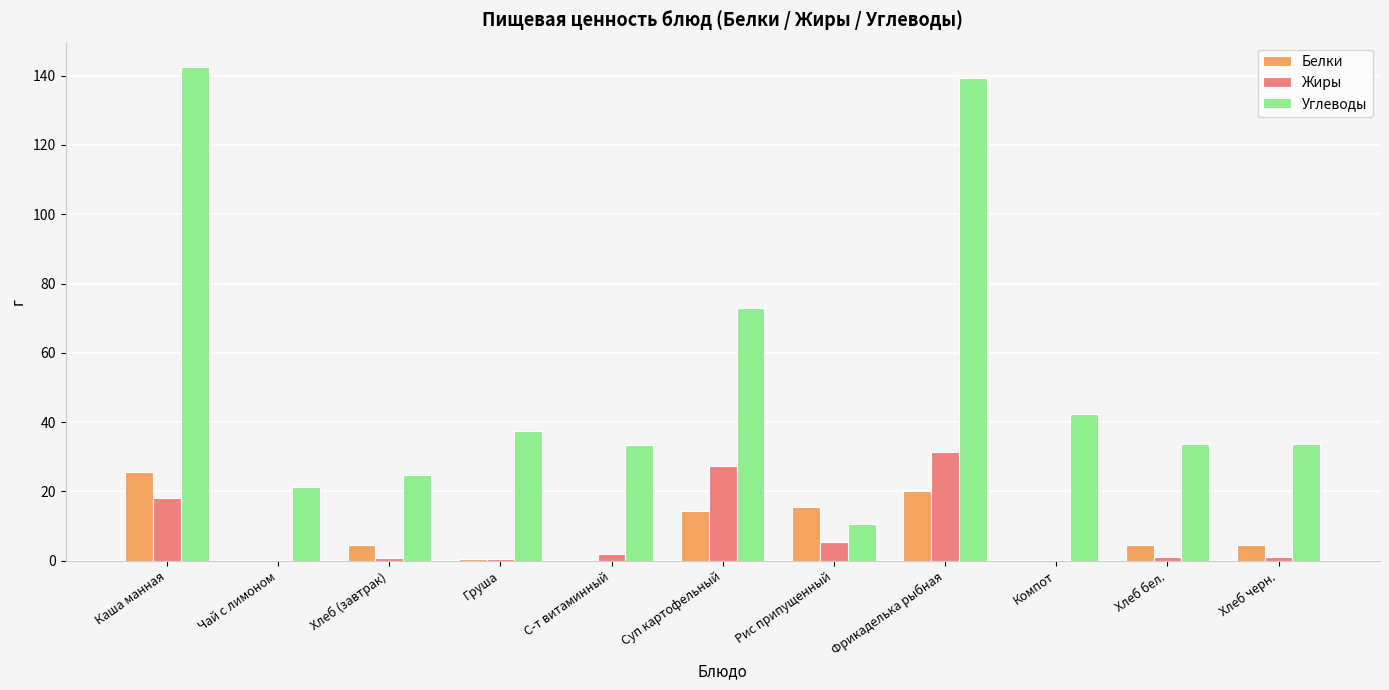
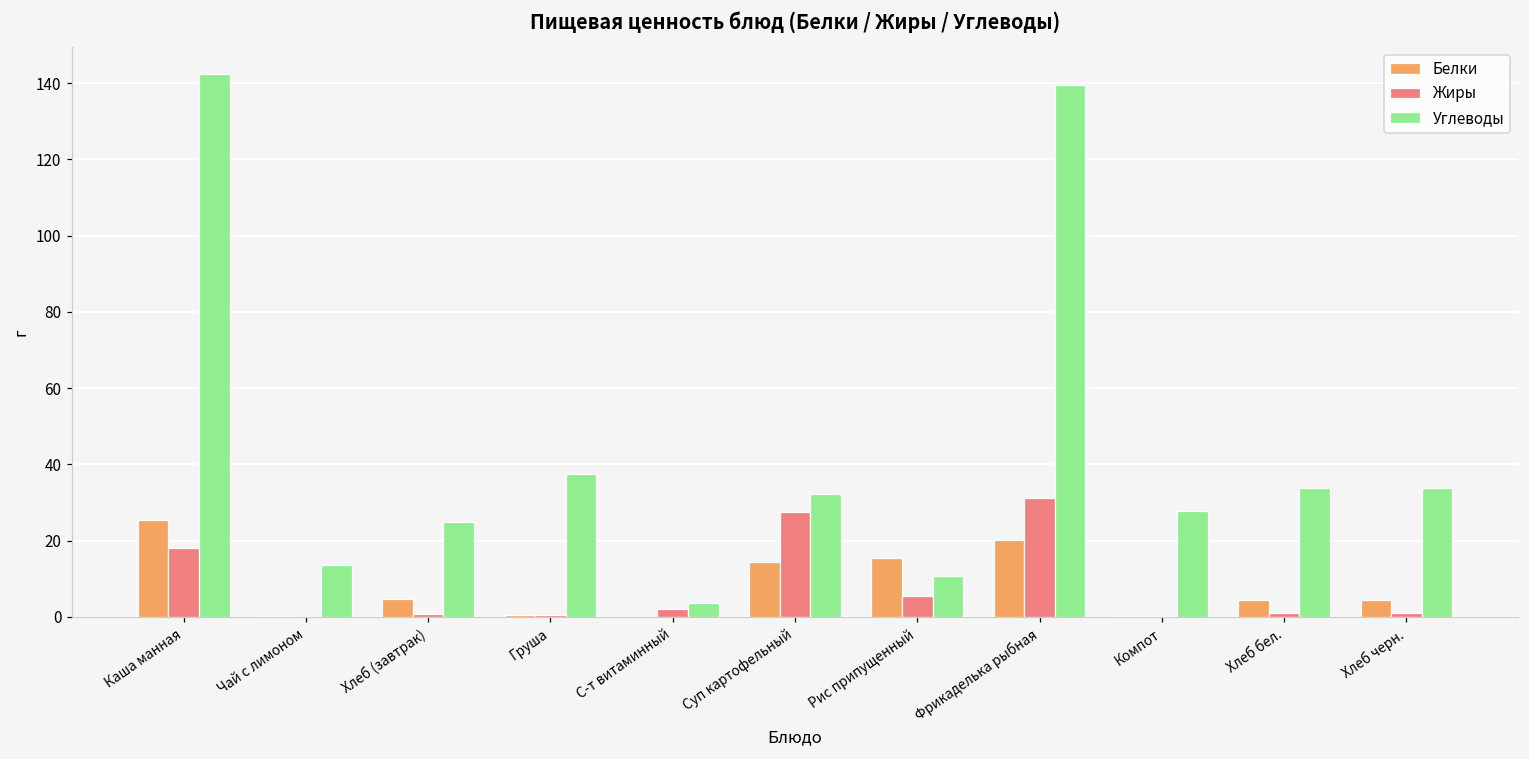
  {
    "Углеводы": {
      "Каша манная": 142,
-     "Чай с лимоном": 21,
+     "Чай с лимоном": 14,
      "Хлеб (завтрак)": 25,
      "Груша": 38,
-     "С-т витаминный": 33,
-     "Суп картофельный": 73,
+     "С-т витаминный": 4,
+     "Суп картофельный": 32,
      "Рис припущенный": 11,
      "Фрикаделька рыбная": 139,
-     "Компот": 42,
+     "Компот": 28,
      "Хлеб бел.": 34,
      "Хлеб черн.": 34
    }
  }
